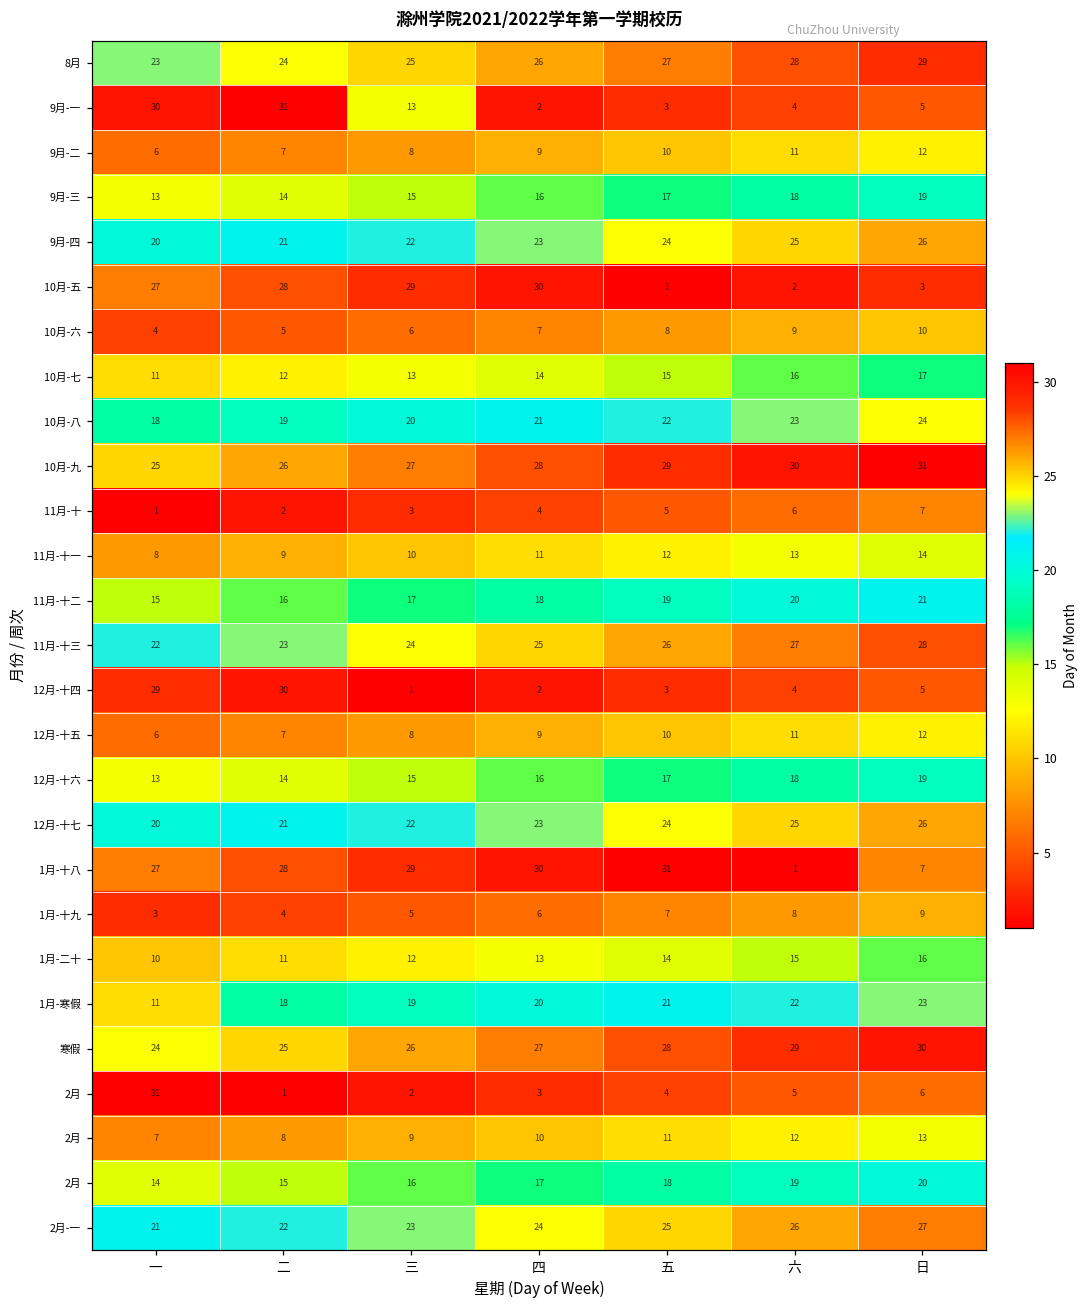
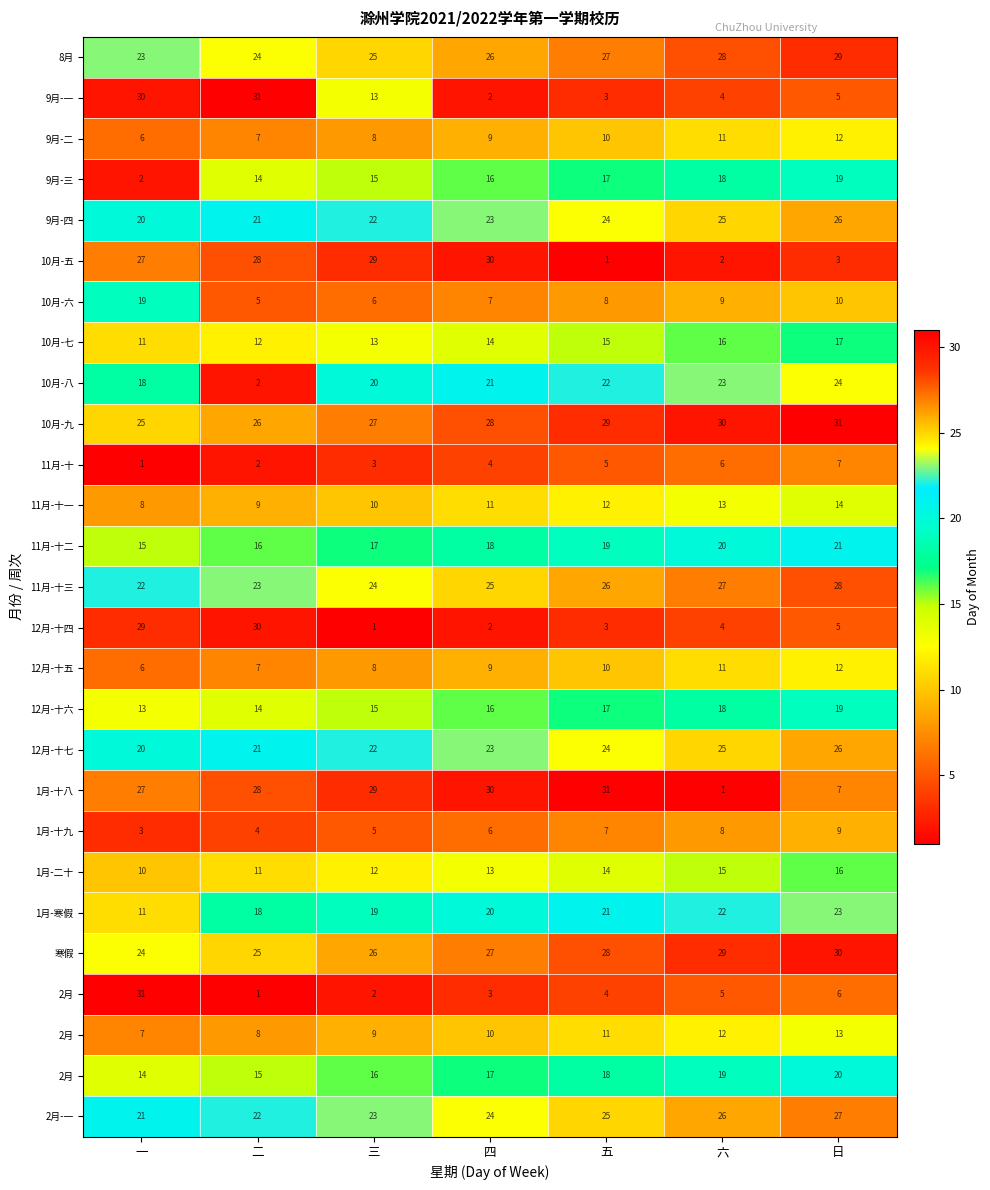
  {
    "8月": {
      "一": 23,
      "二": 24,
      "三": 25,
      "四": 26,
      "五": 27,
      "六": 28,
      "日": 29
    },
    "9月-一": {
      "一": 30,
      "二": 31,
      "三": 13,
      "四": 2,
      "五": 3,
      "六": 4,
      "日": 5
    },
    "9月-二": {
      "一": 6,
      "二": 7,
      "三": 8,
      "四": 9,
      "五": 10,
      "六": 11,
      "日": 12
    },
    "9月-三": {
-     "一": 13,
+     "一": 2,
      "二": 14,
      "三": 15,
      "四": 16,
      "五": 17,
      "六": 18,
      "日": 19
    },
    "9月-四": {
      "一": 20,
      "二": 21,
      "三": 22,
      "四": 23,
      "五": 24,
      "六": 25,
      "日": 26
    },
    "10月-五": {
      "一": 27,
      "二": 28,
      "三": 29,
      "四": 30,
      "五": 1,
      "六": 2,
      "日": 3
    },
    "10月-六": {
-     "一": 4,
+     "一": 19,
      "二": 5,
      "三": 6,
      "四": 7,
      "五": 8,
      "六": 9,
      "日": 10
    },
    "10月-七": {
      "一": 11,
      "二": 12,
      "三": 13,
      "四": 14,
      "五": 15,
      "六": 16,
      "日": 17
    },
    "10月-八": {
      "一": 18,
-     "二": 19,
+     "二": 2,
      "三": 20,
      "四": 21,
      "五": 22,
      "六": 23,
      "日": 24
    },
    "10月-九": {
      "一": 25,
      "二": 26,
      "三": 27,
      "四": 28,
      "五": 29,
      "六": 30,
      "日": 31
    },
    "11月-十": {
      "一": 1,
      "二": 2,
      "三": 3,
      "四": 4,
      "五": 5,
      "六": 6,
      "日": 7
    },
    "11月-十一": {
      "一": 8,
      "二": 9,
      "三": 10,
      "四": 11,
      "五": 12,
      "六": 13,
      "日": 14
    },
    "11月-十二": {
      "一": 15,
      "二": 16,
      "三": 17,
      "四": 18,
      "五": 19,
      "六": 20,
      "日": 21
    },
    "11月-十三": {
      "一": 22,
      "二": 23,
      "三": 24,
      "四": 25,
      "五": 26,
      "六": 27,
      "日": 28
    },
    "12月-十四": {
      "一": 29,
      "二": 30,
      "三": 1,
      "四": 2,
      "五": 3,
      "六": 4,
      "日": 5
    },
    "12月-十五": {
      "一": 6,
      "二": 7,
      "三": 8,
      "四": 9,
      "五": 10,
      "六": 11,
      "日": 12
    },
    "12月-十六": {
      "一": 13,
      "二": 14,
      "三": 15,
      "四": 16,
      "五": 17,
      "六": 18,
      "日": 19
    },
    "12月-十七": {
      "一": 20,
      "二": 21,
      "三": 22,
      "四": 23,
      "五": 24,
      "六": 25,
      "日": 26
    },
    "1月-十八": {
      "一": 27,
      "二": 28,
      "三": 29,
      "四": 30,
      "五": 31,
      "六": 1,
      "日": 7
    },
    "1月-十九": {
      "一": 3,
      "二": 4,
      "三": 5,
      "四": 6,
      "五": 7,
      "六": 8,
      "日": 9
    },
    "1月-二十": {
      "一": 10,
      "二": 11,
      "三": 12,
      "四": 13,
      "五": 14,
      "六": 15,
      "日": 16
    },
    "1月-寒假": {
      "一": 11,
      "二": 18,
      "三": 19,
      "四": 20,
      "五": 21,
      "六": 22,
      "日": 23
    },
    "寒假": {
      "一": 24,
      "二": 25,
      "三": 26,
      "四": 27,
      "五": 28,
      "六": 29,
      "日": 30
    },
    "2月-一": {
      "一": 21,
      "二": 22,
      "三": 23,
      "四": 24,
      "五": 25,
      "六": 26,
      "日": 27
    }
  }
